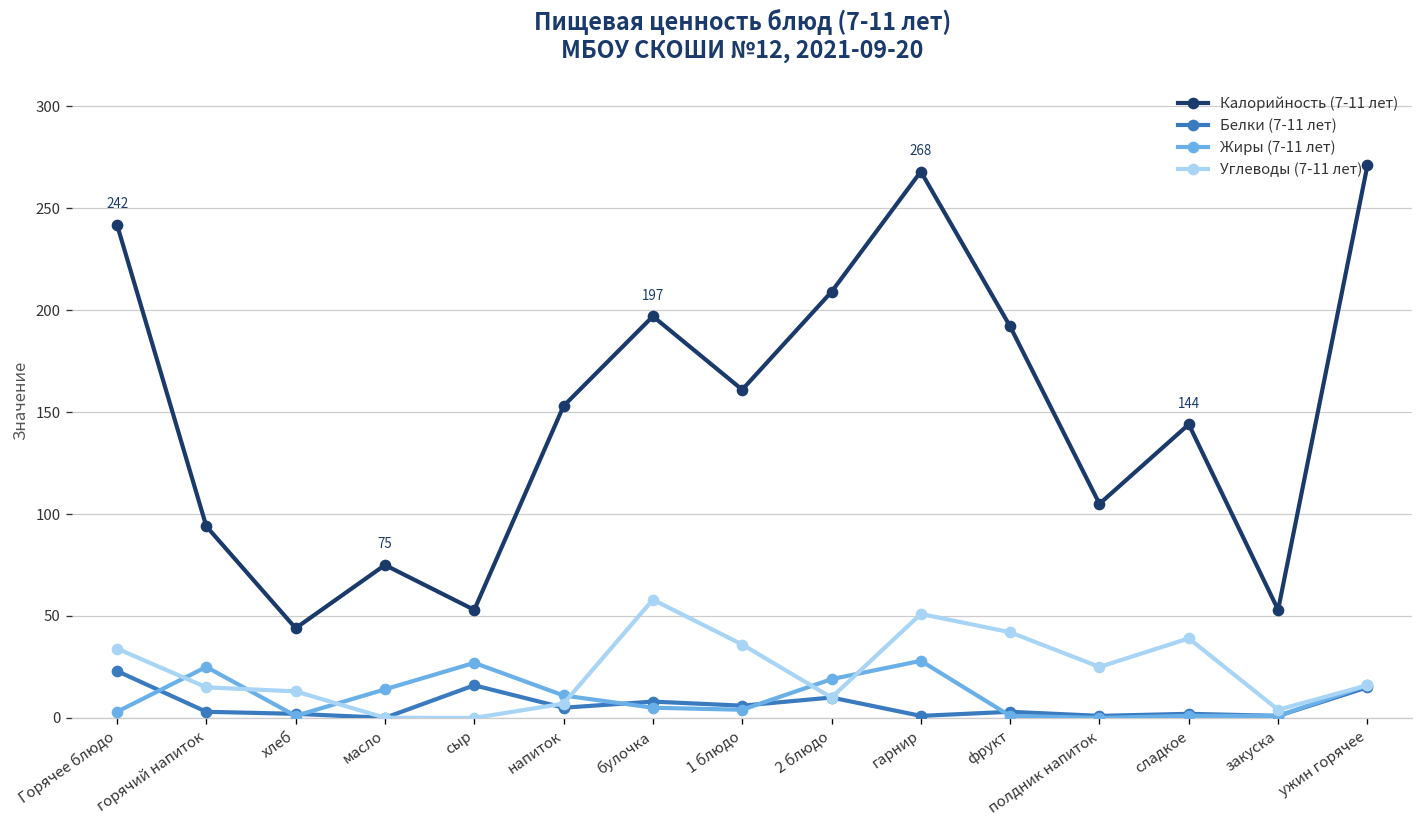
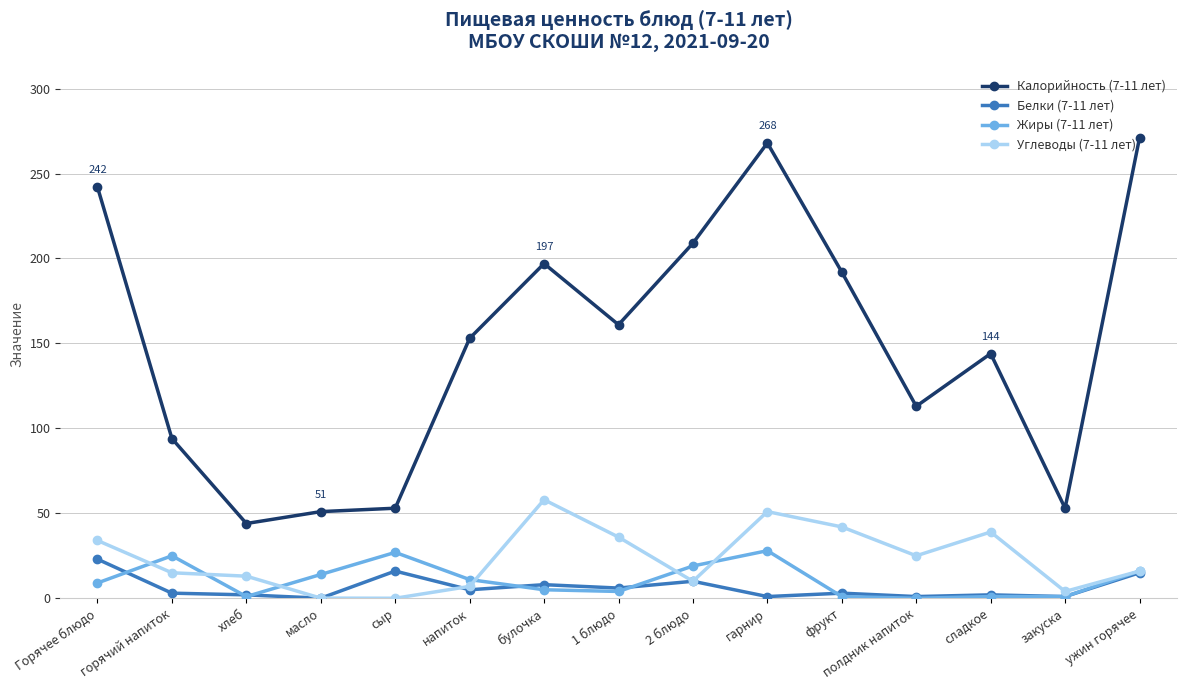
  {
    "Калорийность (7-11 лет)": {
      "Горячее блюдо": 242,
-     "масло": 75,
+     "масло": 51,
      "булочка": 197,
      "гарнир": 268,
-     "полдник напиток": 105,
+     "полдник напиток": 113,
      "сладкое": 144
    },
    "Белки (7-11 лет)": {
      "Горячее блюдо": 23,
      "горячий напиток": 3,
      "сыр": 16,
      "напиток": 5,
      "булочка": 8,
      "1 блюдо": 6,
      "гарнир": 1,
      "фрукт": 3
    },
    "Жиры (7-11 лет)": {
-     "Горячее блюдо": 3,
+     "Горячее блюдо": 9,
      "горячий напиток": 25,
      "масло": 14,
      "сыр": 27,
      "напиток": 11,
      "булочка": 5,
      "1 блюдо": 4,
      "2 блюдо": 19,
      "гарнир": 28,
      "фрукт": 1
    },
    "Углеводы (7-11 лет)": {
      "Горячее блюдо": 34,
      "горячий напиток": 15,
      "хлеб": 13,
      "сыр": 0,
      "напиток": 7,
      "булочка": 58,
      "1 блюдо": 36,
      "гарнир": 51,
      "фрукт": 42,
      "полдник напиток": 25,
      "сладкое": 39,
      "закуска": 4
    }
  }
